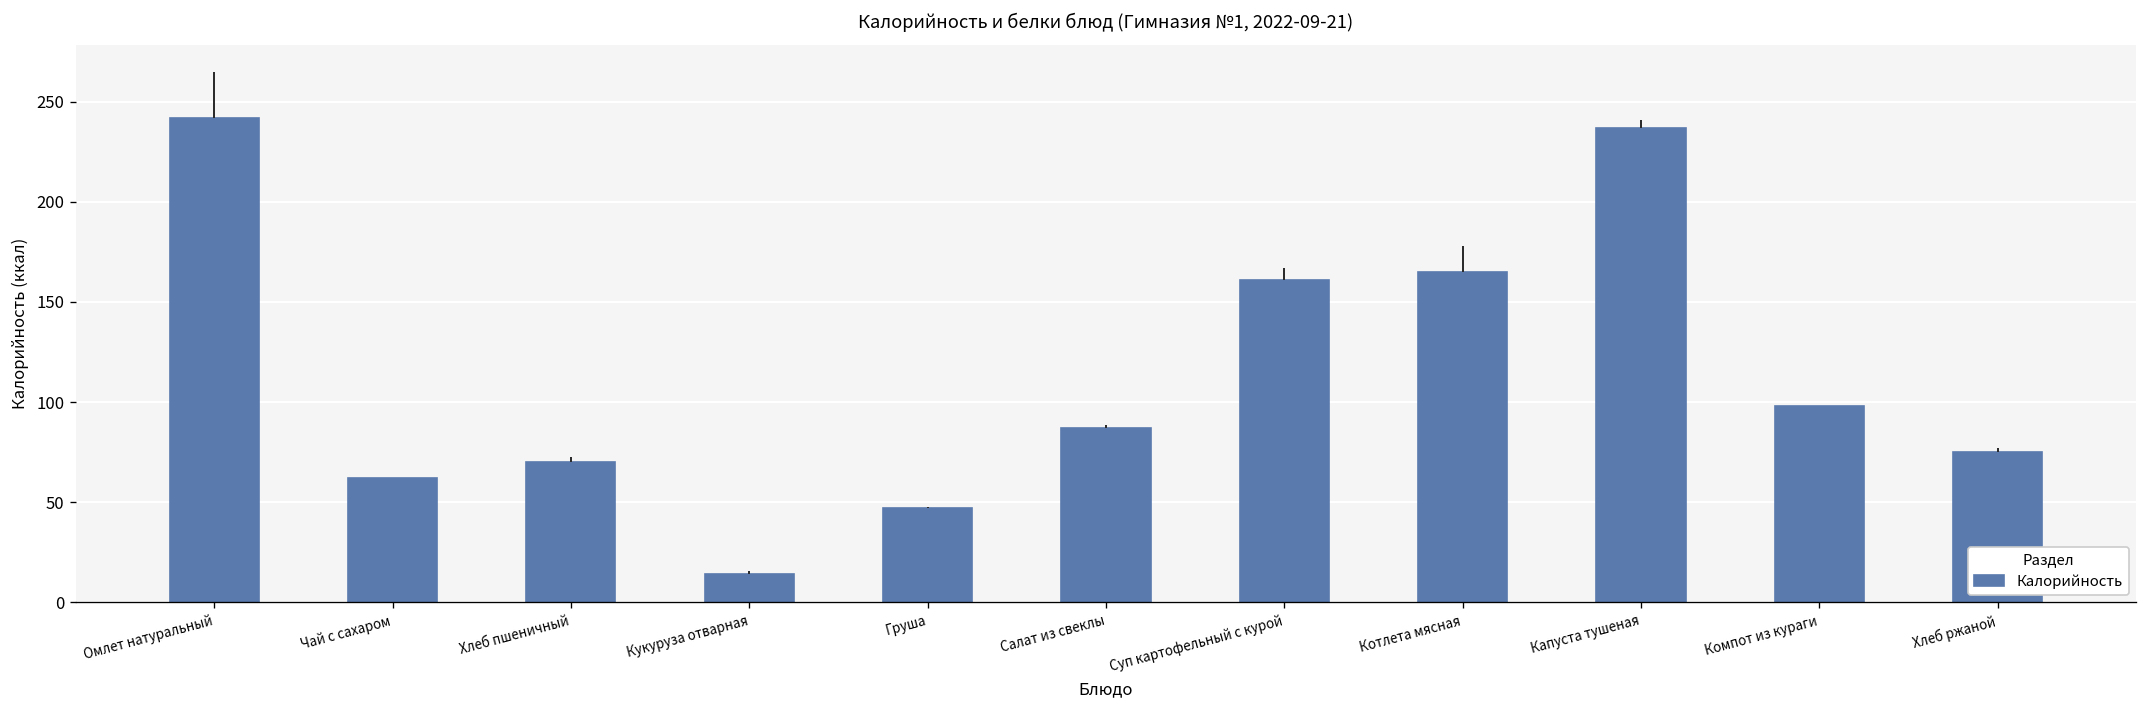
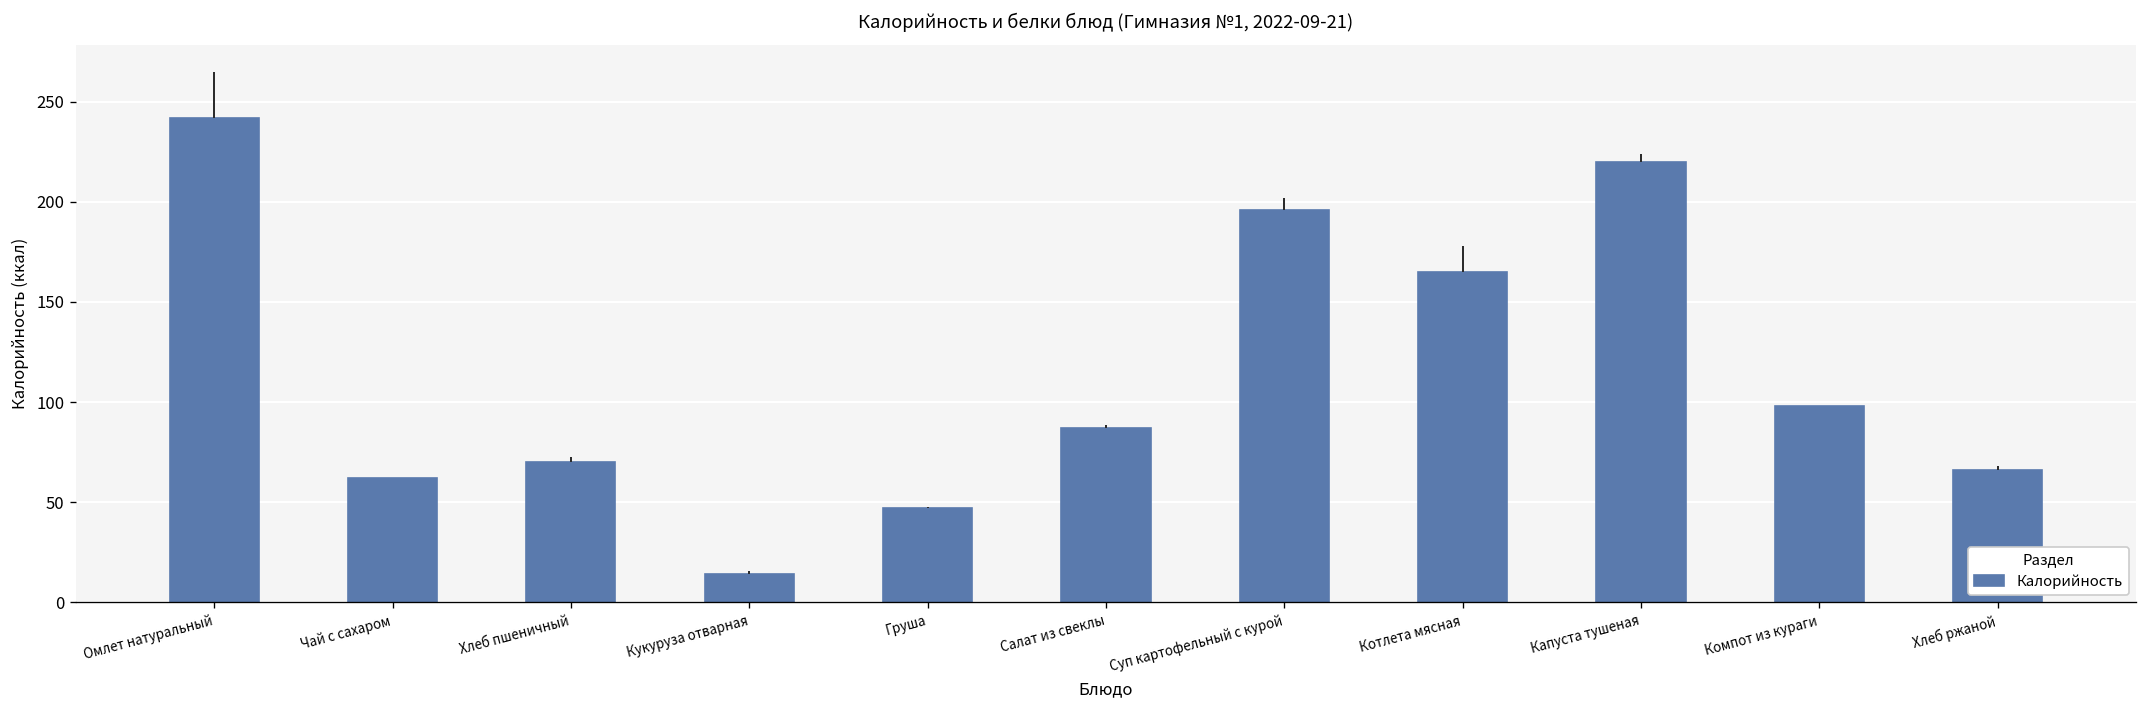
  {
    "Омлет натуральный": 242,
    "Чай с сахаром": 62,
    "Хлеб пшеничный": 70,
    "Кукуруза отварная": 14,
    "Груша": 47,
    "Салат из свеклы": 87,
-   "Суп картофельный с курой": 161,
+   "Суп картофельный с курой": 196,
    "Котлета мясная": 165,
-   "Капуста тушеная": 237,
+   "Капуста тушеная": 220,
    "Компот из кураги": 98,
-   "Хлеб ржаной": 75
+   "Хлеб ржаной": 66
  }
